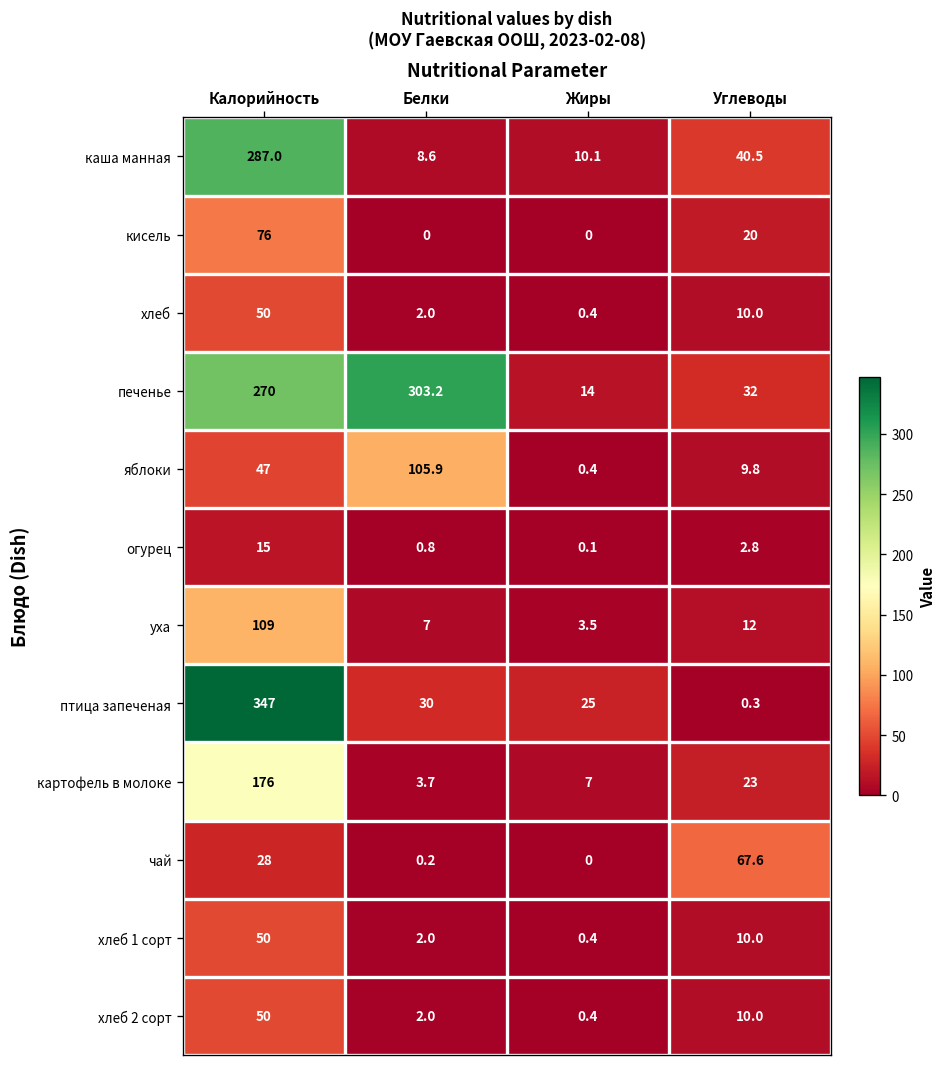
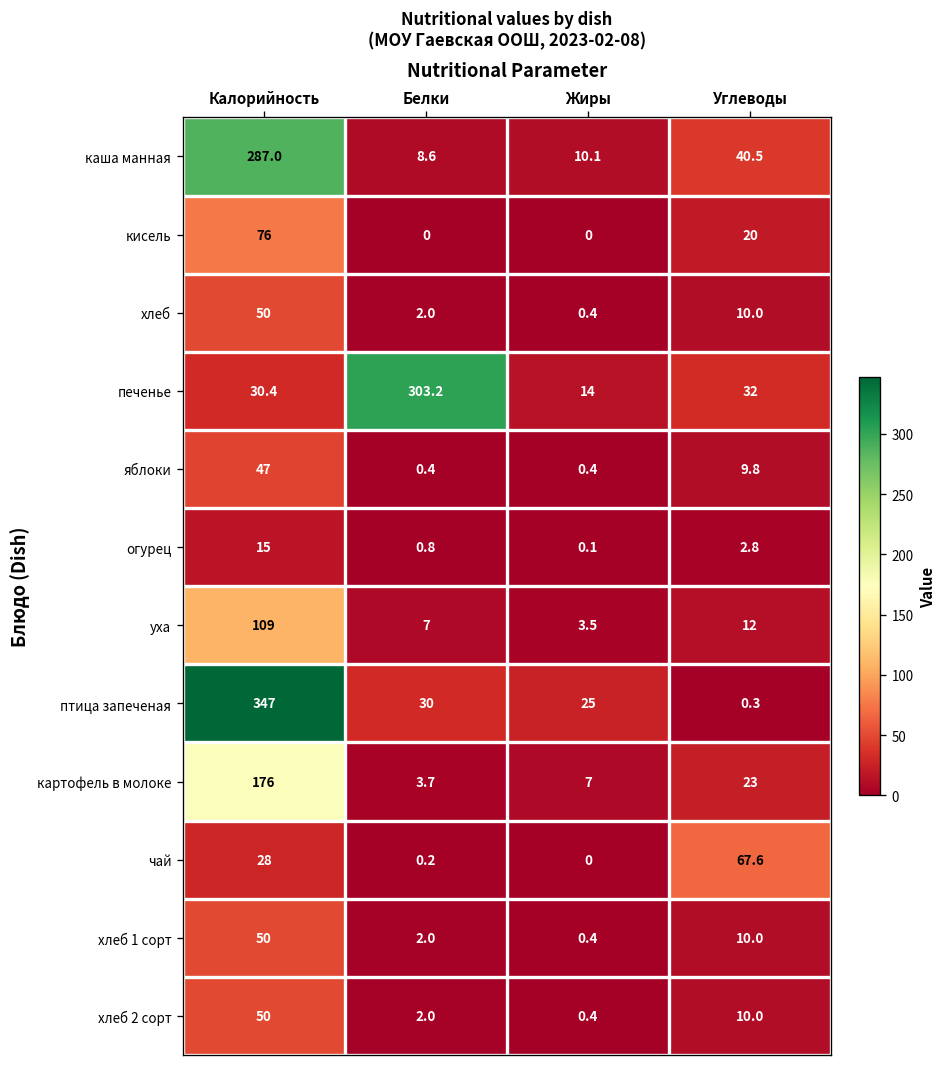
  {
    "каша манная": {
      "Калорийность": 287.0,
      "Белки": 8.6,
      "Жиры": 10.1,
      "Углеводы": 40.5
    },
    "кисель": {
      "Калорийность": 76,
      "Белки": 0,
      "Жиры": 0,
      "Углеводы": 20
    },
    "хлеб": {
      "Калорийность": 50,
      "Белки": 2.0,
      "Жиры": 0.4,
      "Углеводы": 10.0
    },
    "печенье": {
-     "Калорийность": 270,
+     "Калорийность": 30.4,
      "Белки": 303.2,
      "Жиры": 14,
      "Углеводы": 32
    },
    "яблоки": {
      "Калорийность": 47,
-     "Белки": 105.9,
+     "Белки": 0.4,
      "Жиры": 0.4,
      "Углеводы": 9.8
    },
    "огурец": {
      "Калорийность": 15,
      "Белки": 0.8,
      "Жиры": 0.1,
      "Углеводы": 2.8
    },
    "уха": {
      "Калорийность": 109,
      "Белки": 7,
      "Жиры": 3.5,
      "Углеводы": 12
    },
    "птица запеченая": {
      "Калорийность": 347,
      "Белки": 30,
      "Жиры": 25,
      "Углеводы": 0.3
    },
    "картофель в молоке": {
      "Калорийность": 176,
      "Белки": 3.7,
      "Жиры": 7,
      "Углеводы": 23
    },
    "чай": {
      "Калорийность": 28,
      "Белки": 0.2,
      "Жиры": 0,
      "Углеводы": 67.6
    },
    "хлеб 1 сорт": {
      "Калорийность": 50,
      "Белки": 2.0,
      "Жиры": 0.4,
      "Углеводы": 10.0
    },
    "хлеб 2 сорт": {
      "Калорийность": 50,
      "Белки": 2.0,
      "Жиры": 0.4,
      "Углеводы": 10.0
    }
  }
